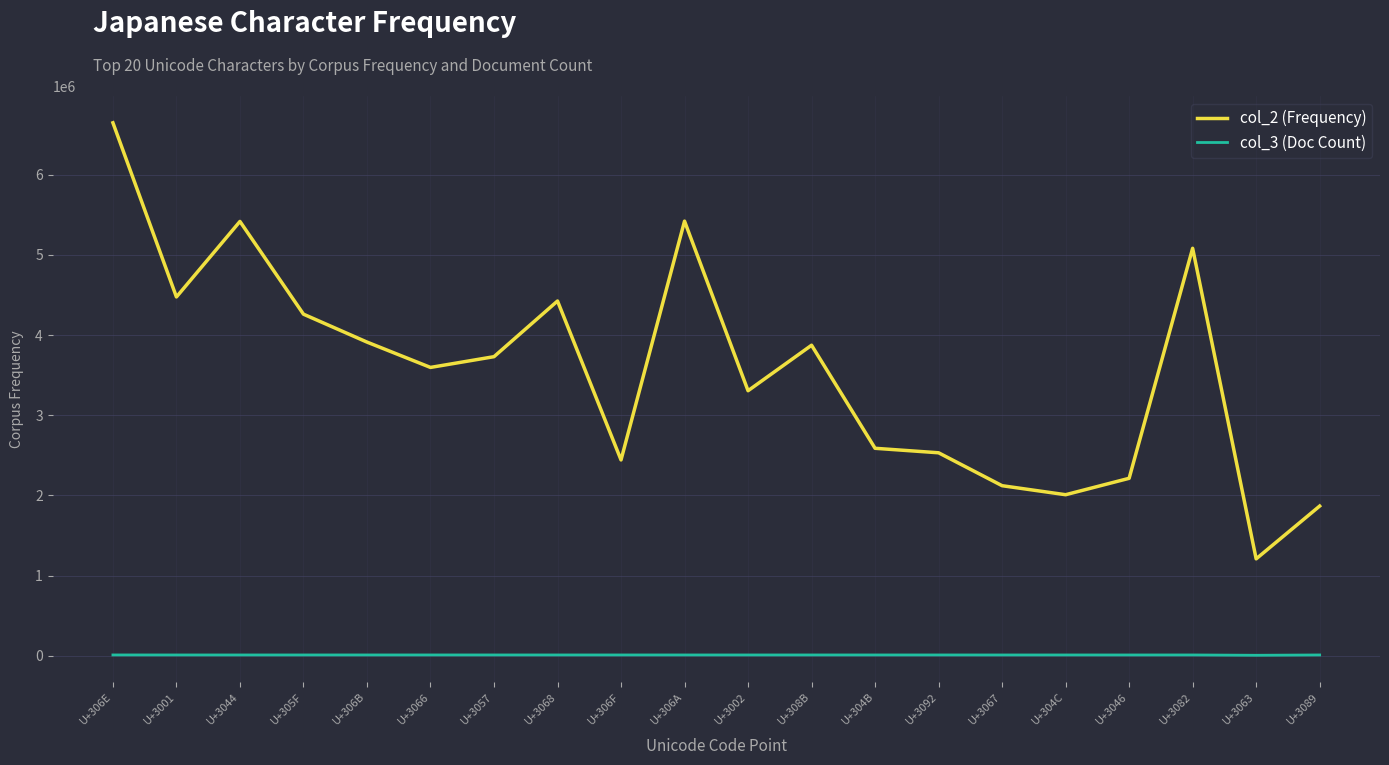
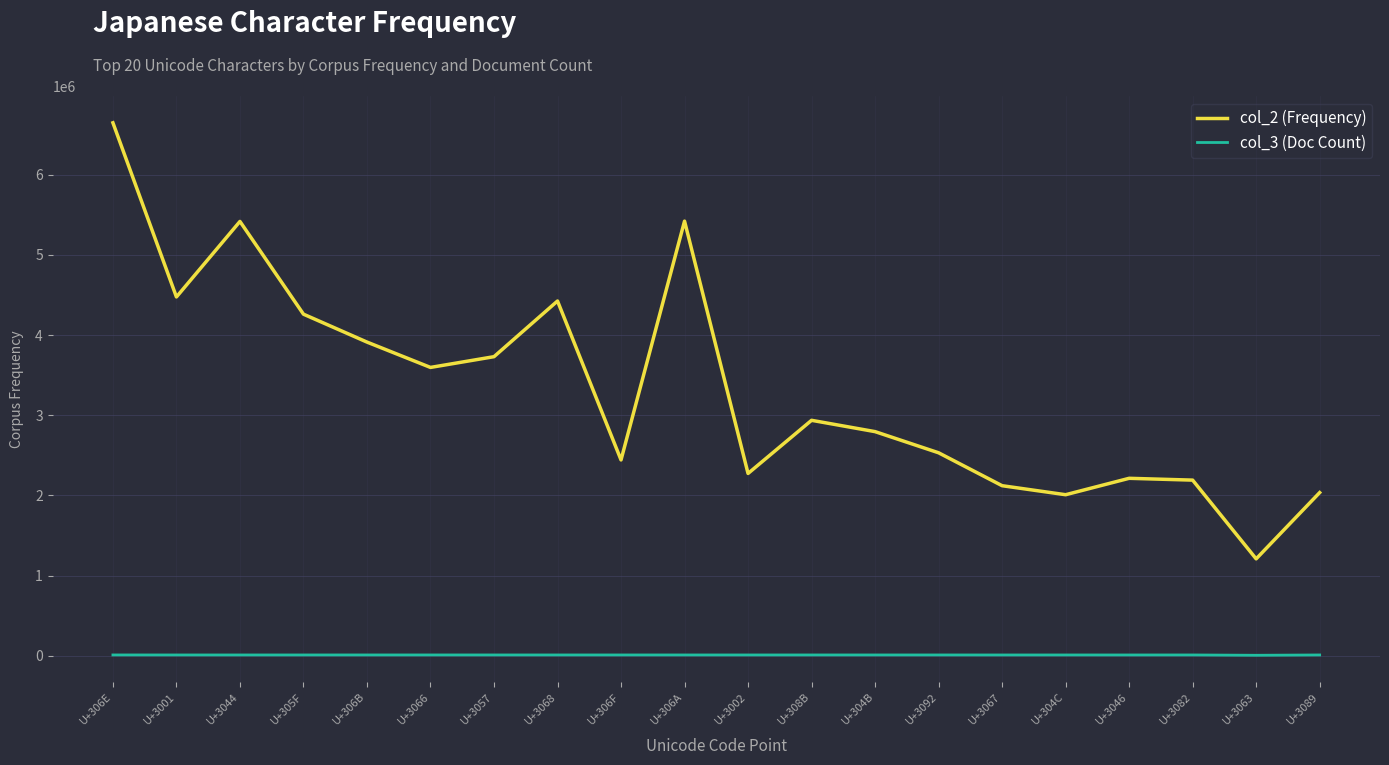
  {
    "col_2 (Frequency)": {
      "U+306E": 6600000,
      "U+3001": 4500000,
      "U+3044": 5400000,
      "U+305F": 4300000,
      "U+306B": 3900000,
      "U+3066": 3600000,
      "U+3057": 3700000,
      "U+3068": 4400000,
      "U+306F": 2400000,
      "U+306A": 5400000,
-     "U+3002": 3300000,
-     "U+308B": 3900000,
-     "U+304B": 2600000,
+     "U+3002": 2300000,
+     "U+308B": 2900000,
+     "U+304B": 2800000,
      "U+3092": 2500000,
      "U+3067": 2100000,
      "U+304C": 2000000,
      "U+3046": 2200000,
-     "U+3082": 5100000,
+     "U+3082": 2200000,
      "U+3063": 1200000,
-     "U+3089": 1900000
+     "U+3089": 2000000
    },
    "col_3 (Doc Count)": {
      "U+306E": 0,
      "U+3001": 0,
      "U+3044": 0,
      "U+305F": 0,
      "U+306B": 0,
      "U+3066": 0,
      "U+3057": 0,
      "U+3068": 0,
      "U+306F": 0,
      "U+306A": 0,
      "U+3002": 0,
      "U+308B": 0,
      "U+304B": 0,
      "U+3092": 0,
      "U+3067": 0,
      "U+304C": 0,
      "U+3046": 0,
      "U+3082": 0,
      "U+3063": 0,
      "U+3089": 0
    }
  }
